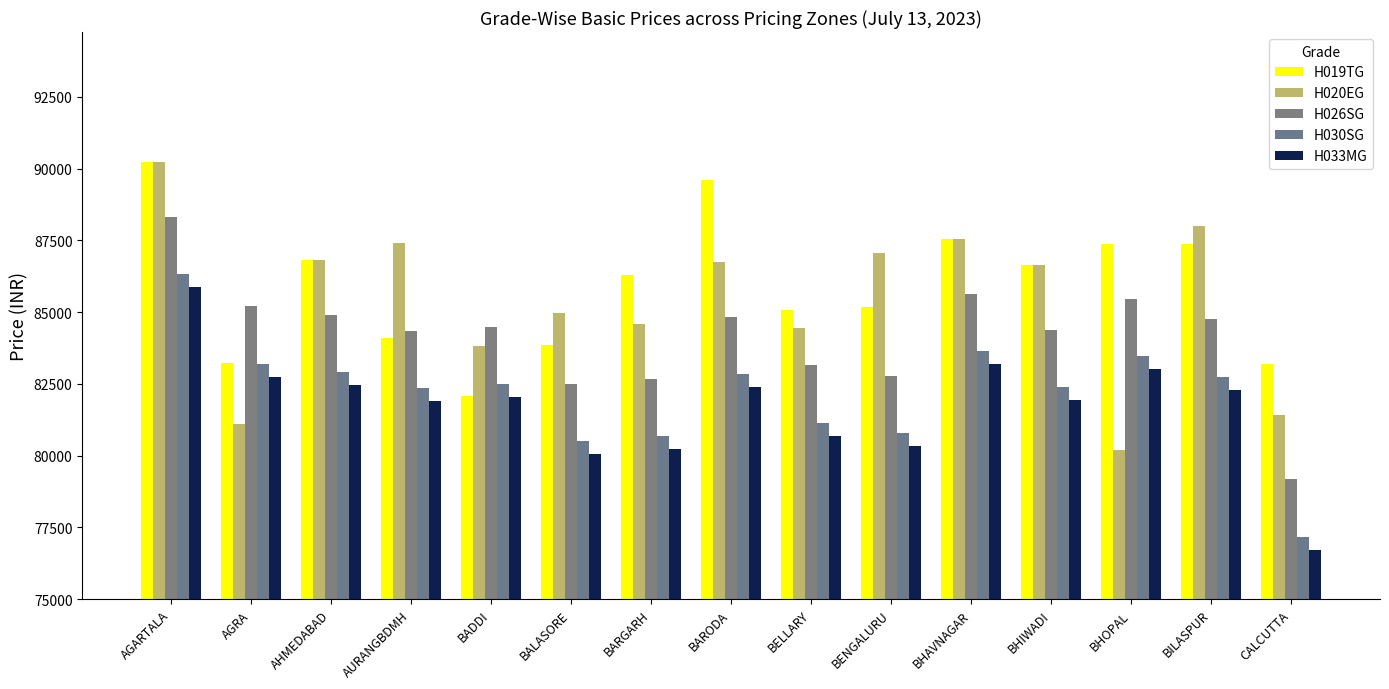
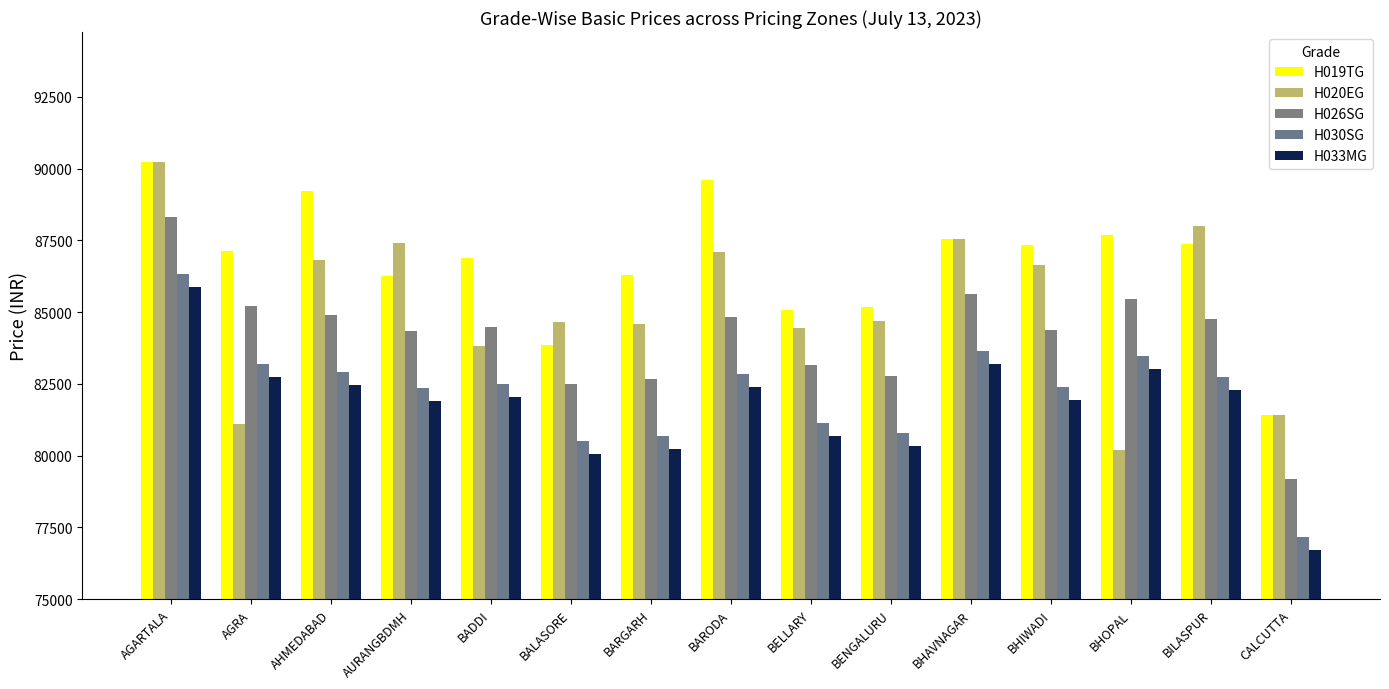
  {
    "H019TG": {
      "AGARTALA": 90200,
-     "AGRA": 83200,
-     "AHMEDABAD": 86800,
-     "AURANGBDMH": 84100,
-     "BADDI": 82100,
+     "AGRA": 87100,
+     "AHMEDABAD": 89200,
+     "AURANGBDMH": 86300,
+     "BADDI": 86900,
      "BALASORE": 83900,
      "BARGARH": 86300,
      "BARODA": 89600,
      "BELLARY": 85100,
      "BENGALURU": 85200,
      "BHAVNAGAR": 87500,
-     "BHIWADI": 86600,
-     "BHOPAL": 87400,
+     "BHIWADI": 87300,
+     "BHOPAL": 87700,
      "BILASPUR": 87400,
-     "CALCUTTA": 83200
+     "CALCUTTA": 81400
    },
    "H020EG": {
      "AGARTALA": 90200,
      "AGRA": 81100,
      "AHMEDABAD": 86800,
      "AURANGBDMH": 87400,
      "BADDI": 83800,
-     "BALASORE": 85000,
+     "BALASORE": 84700,
      "BARGARH": 84600,
-     "BARODA": 86800,
+     "BARODA": 87100,
      "BELLARY": 84500,
-     "BENGALURU": 87100,
+     "BENGALURU": 84700,
      "BHAVNAGAR": 87500,
      "BHIWADI": 86600,
      "BHOPAL": 80200,
      "BILASPUR": 88000,
      "CALCUTTA": 81400
    },
    "H033MG": {
      "AGARTALA": 85900,
      "AGRA": 82800,
      "AHMEDABAD": 82500,
      "AURANGBDMH": 81900,
      "BADDI": 82000,
      "BALASORE": 80100,
      "BARGARH": 80200,
      "BARODA": 82400,
      "BELLARY": 80700,
      "BENGALURU": 80300,
      "BHAVNAGAR": 83200,
      "BHIWADI": 81900,
      "BHOPAL": 83000,
      "BILASPUR": 82300,
      "CALCUTTA": 76700
    }
  }
